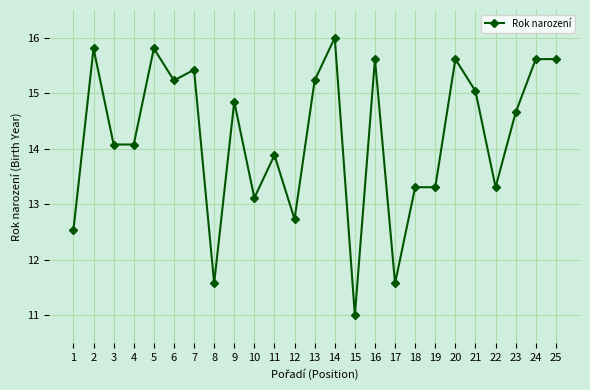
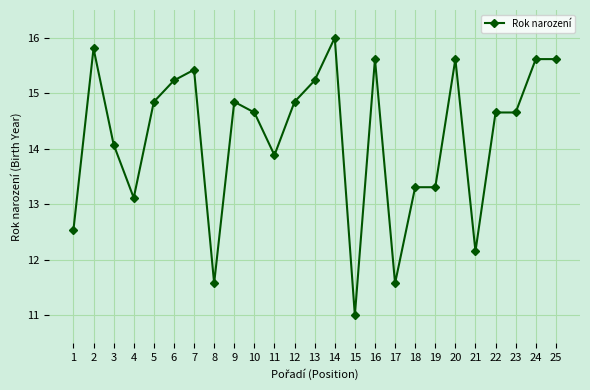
  {
    "1": 12.5,
    "2": 15.8,
    "3": 14.1,
-   "4": 14.1,
-   "5": 15.8,
+   "4": 13.1,
+   "5": 14.8,
    "6": 15.2,
    "7": 15.4,
    "8": 11.6,
    "9": 14.8,
-   "10": 13.1,
+   "10": 14.7,
    "11": 13.9,
-   "12": 12.7,
+   "12": 14.8,
    "13": 15.2,
    "14": 16.0,
    "15": 11.0,
    "16": 15.6,
    "17": 11.6,
    "18": 13.3,
    "19": 13.3,
    "20": 15.6,
-   "21": 15.0,
-   "22": 13.3,
+   "21": 12.2,
+   "22": 14.7,
    "23": 14.7,
    "24": 15.6,
    "25": 15.6
  }
